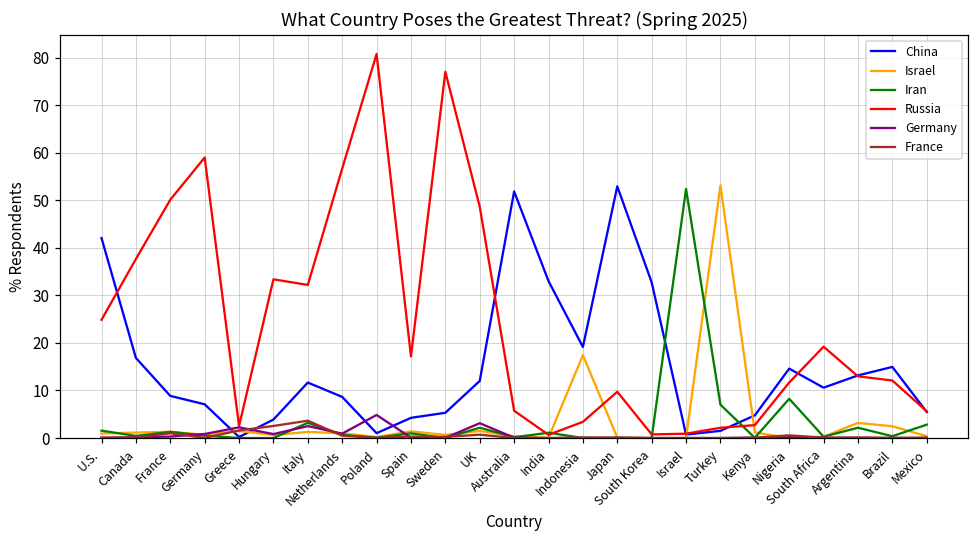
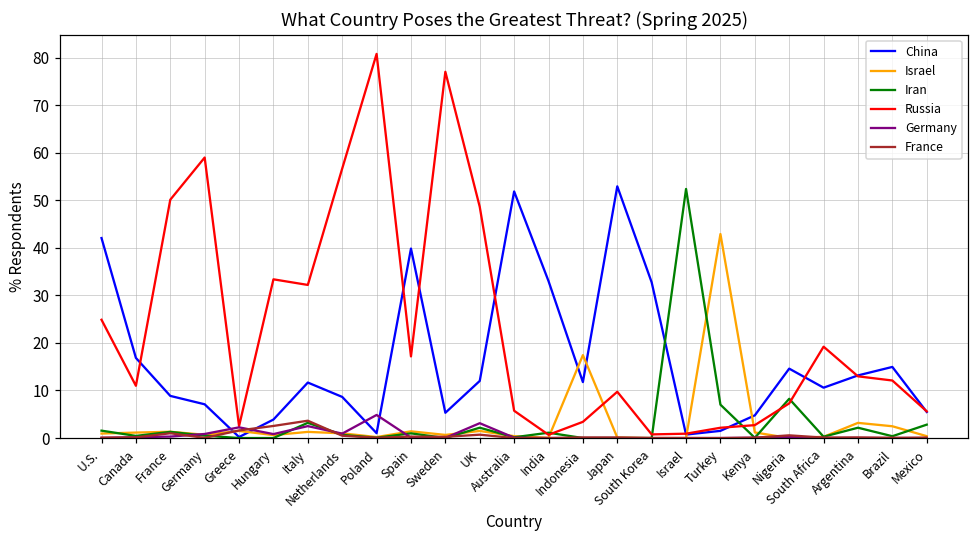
  {
    "China": {
      "U.S.": 42,
      "Canada": 17,
      "France": 9,
      "Germany": 7,
      "Hungary": 4,
      "Italy": 12,
      "Netherlands": 9,
      "Poland": 1,
-     "Spain": 4,
+     "Spain": 40,
      "Sweden": 5,
      "UK": 12,
      "Australia": 52,
      "India": 33,
-     "Indonesia": 19,
+     "Indonesia": 12,
      "Japan": 53,
      "South Korea": 33,
      "Turkey": 2,
      "Kenya": 5,
      "Nigeria": 15,
      "South Africa": 11,
      "Brazil": 15
    },
    "Israel": {
      "U.S.": 1,
      "Canada": 1,
      "Italy": 1,
      "UK": 1,
      "Indonesia": 17,
-     "Turkey": 53,
+     "Turkey": 43,
      "Kenya": 1,
      "Argentina": 3,
      "Brazil": 2
    },
    "Iran": {
      "U.S.": 2,
      "Hungary": 0,
      "UK": 2,
      "Israel": 52,
      "Turkey": 7,
      "Nigeria": 8,
      "Argentina": 2,
      "Mexico": 3
    },
    "Russia": {
      "U.S.": 25,
-     "Canada": 38,
+     "Canada": 11,
      "France": 50,
      "Germany": 59,
      "Hungary": 33,
      "Italy": 32,
      "Netherlands": 57,
      "Poland": 81,
      "Spain": 17,
      "Sweden": 77,
      "UK": 49,
      "Australia": 6,
      "Indonesia": 3,
      "Japan": 10,
      "South Korea": 1,
      "Turkey": 2,
      "Kenya": 3,
-     "Nigeria": 12,
+     "Nigeria": 7,
      "South Africa": 19,
      "Brazil": 12
    },
    "Germany": {
      "France": 0,
      "Italy": 3,
      "Poland": 5,
      "UK": 3
    },
    "France": {
      "Hungary": 3,
      "UK": 1
    }
  }
